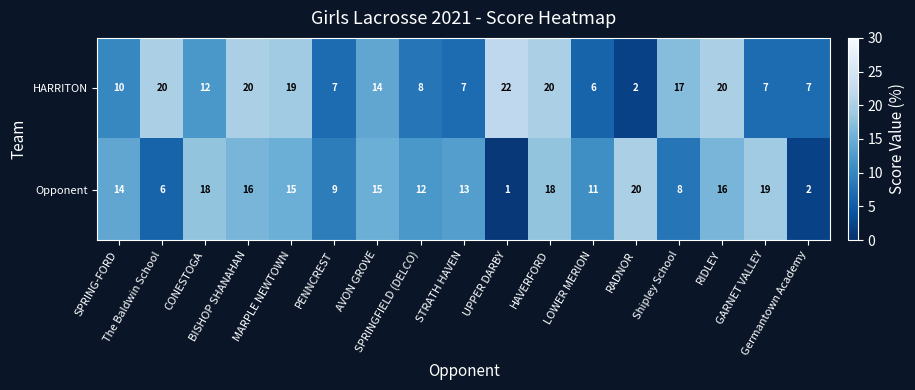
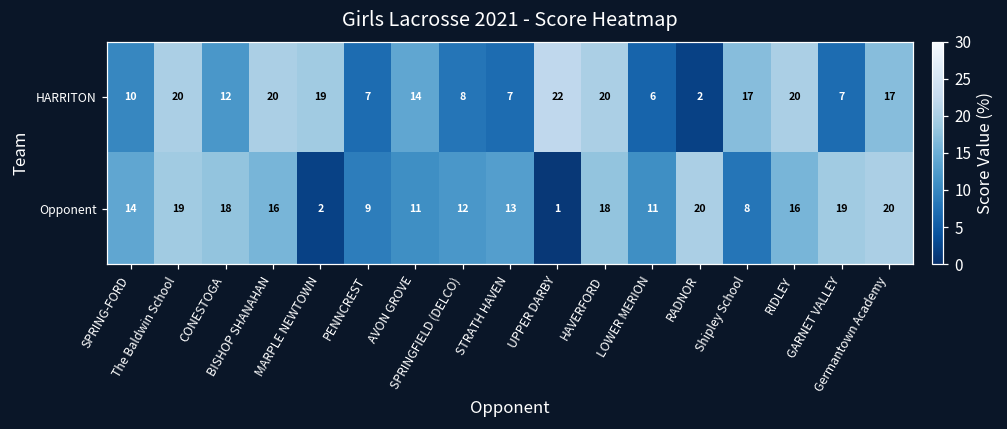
  {
    "HARRITON": {
      "SPRING-FORD": 10,
      "The Baldwin School": 20,
      "CONESTOGA": 12,
      "BISHOP SHANAHAN": 20,
      "MARPLE NEWTOWN": 19,
      "PENNCREST": 7,
      "AVON GROVE": 14,
      "SPRINGFIELD (DELCO)": 8,
      "STRATH HAVEN": 7,
      "UPPER DARBY": 22,
      "HAVERFORD": 20,
      "LOWER MERION": 6,
      "RADNOR": 2,
      "Shipley School": 17,
      "RIDLEY": 20,
      "GARNET VALLEY": 7,
-     "Germantown Academy": 7
+     "Germantown Academy": 17
    },
    "Opponent": {
      "SPRING-FORD": 14,
-     "The Baldwin School": 6,
+     "The Baldwin School": 19,
      "CONESTOGA": 18,
      "BISHOP SHANAHAN": 16,
-     "MARPLE NEWTOWN": 15,
+     "MARPLE NEWTOWN": 2,
      "PENNCREST": 9,
-     "AVON GROVE": 15,
+     "AVON GROVE": 11,
      "SPRINGFIELD (DELCO)": 12,
      "STRATH HAVEN": 13,
      "UPPER DARBY": 1,
      "HAVERFORD": 18,
      "LOWER MERION": 11,
      "RADNOR": 20,
      "Shipley School": 8,
      "RIDLEY": 16,
      "GARNET VALLEY": 19,
-     "Germantown Academy": 2
+     "Germantown Academy": 20
    }
  }
